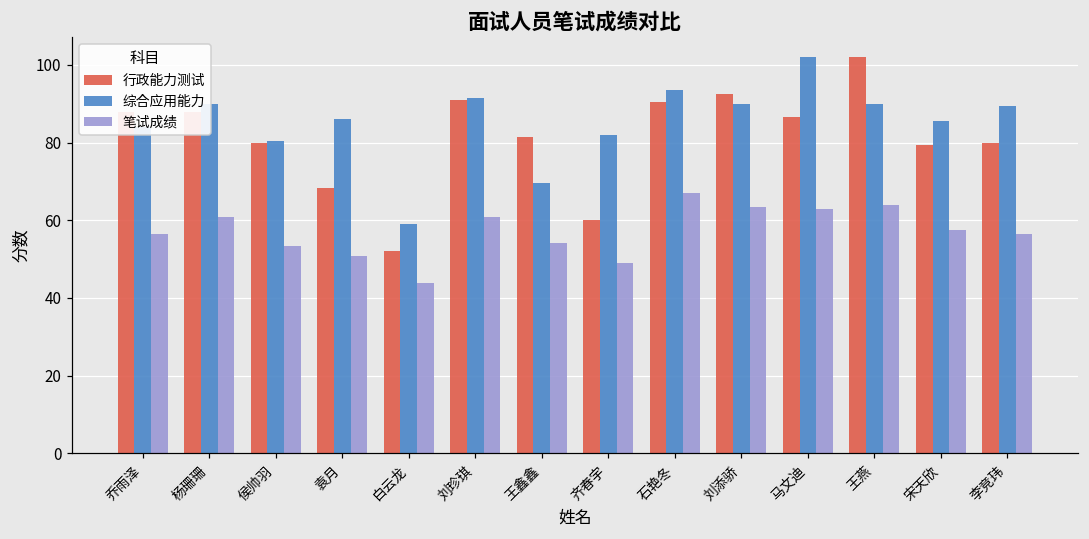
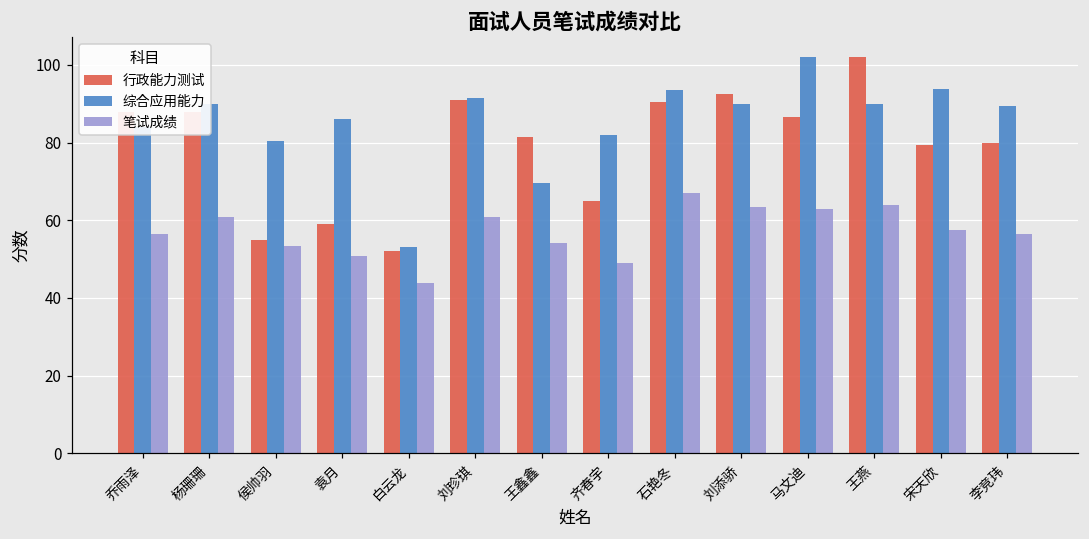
  {
    "行政能力测试": {
-     "侯帅羽": 80,
-     "袁月": 68,
+     "侯帅羽": 55,
+     "袁月": 59,
      "白云龙": 52,
      "刘珍琪": 91,
      "王鑫鑫": 82,
-     "齐春宇": 60,
+     "齐春宇": 65,
      "石艳冬": 91,
      "刘添骄": 93,
      "马文迪": 87,
      "王燕": 102,
      "宋天欣": 80,
      "李竞玮": 80
    },
    "综合应用能力": {
      "侯帅羽": 81,
      "袁月": 86,
-     "白云龙": 59,
+     "白云龙": 53,
      "刘珍琪": 92,
      "王鑫鑫": 70,
      "齐春宇": 82,
      "石艳冬": 94,
      "刘添骄": 90,
      "马文迪": 102,
      "王燕": 90,
-     "宋天欣": 86,
+     "宋天欣": 94,
      "李竞玮": 90
    },
    "笔试成绩": {
      "乔雨泽": 57,
      "杨珊珊": 61,
      "侯帅羽": 54,
      "袁月": 51,
      "白云龙": 44,
      "刘珍琪": 61,
      "王鑫鑫": 54,
      "齐春宇": 49,
      "石艳冬": 67,
      "刘添骄": 63,
      "马文迪": 63,
      "王燕": 64,
      "宋天欣": 58,
      "李竞玮": 57
    }
  }
